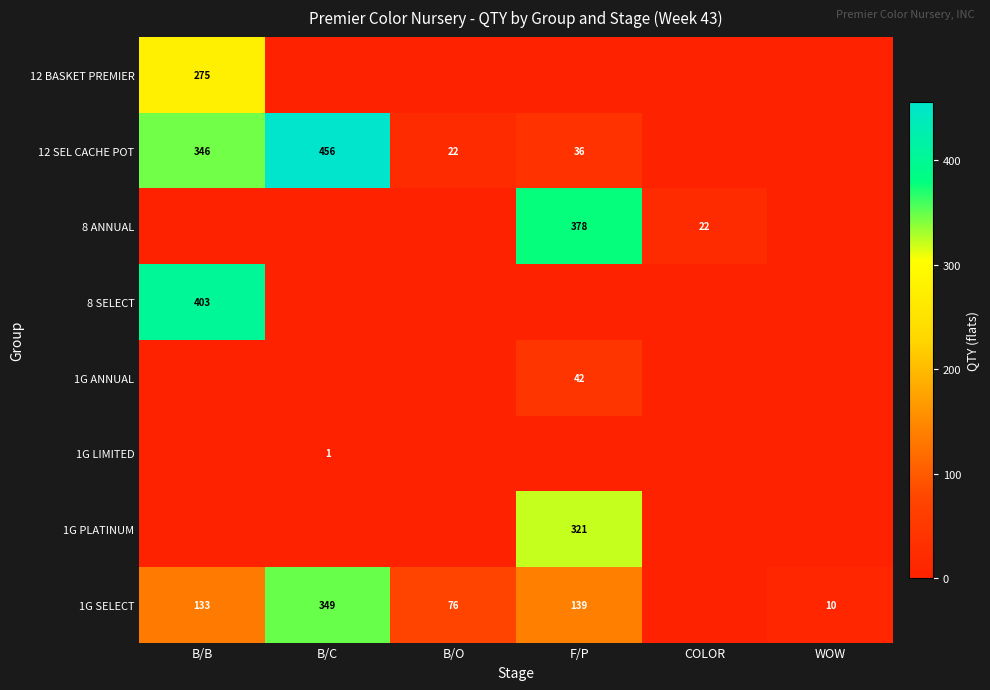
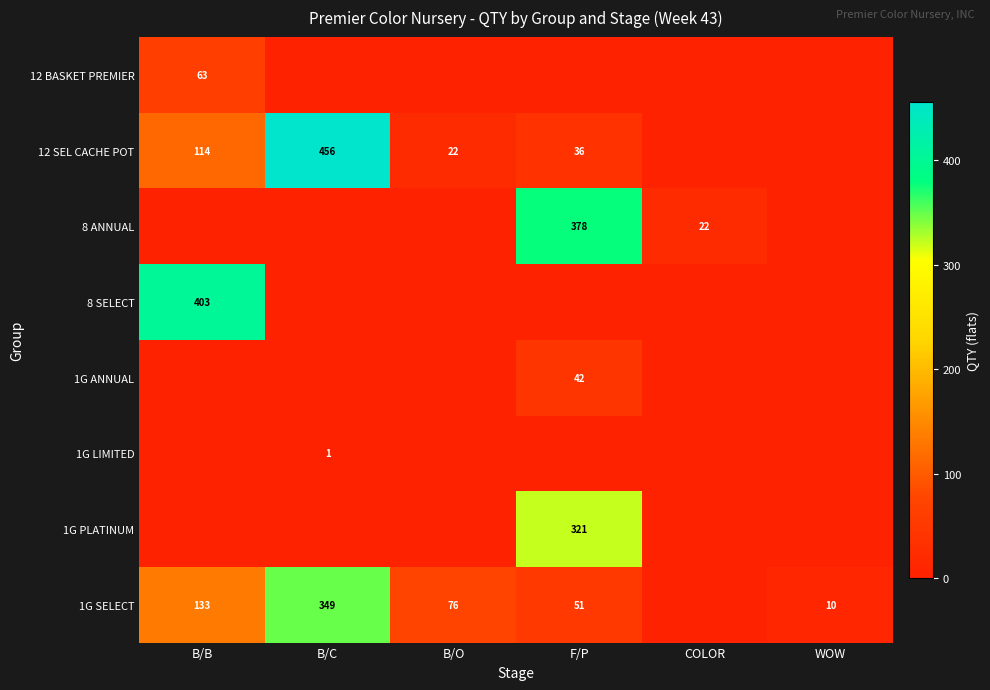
  {
    "12 BASKET PREMIER": {
-     "B/B": 275
+     "B/B": 63
    },
    "12 SEL CACHE POT": {
-     "B/B": 346,
+     "B/B": 114,
      "B/C": 456,
      "B/O": 22,
      "F/P": 36
    },
    "8 ANNUAL": {
      "F/P": 378,
      "COLOR": 22
    },
    "8 SELECT": {
      "B/B": 403
    },
    "1G ANNUAL": {
      "F/P": 42
    },
    "1G LIMITED": {
      "B/C": 1
    },
    "1G PLATINUM": {
      "F/P": 321
    },
    "1G SELECT": {
      "B/B": 133,
      "B/C": 349,
      "B/O": 76,
-     "F/P": 139,
+     "F/P": 51,
      "WOW": 10
    }
  }
